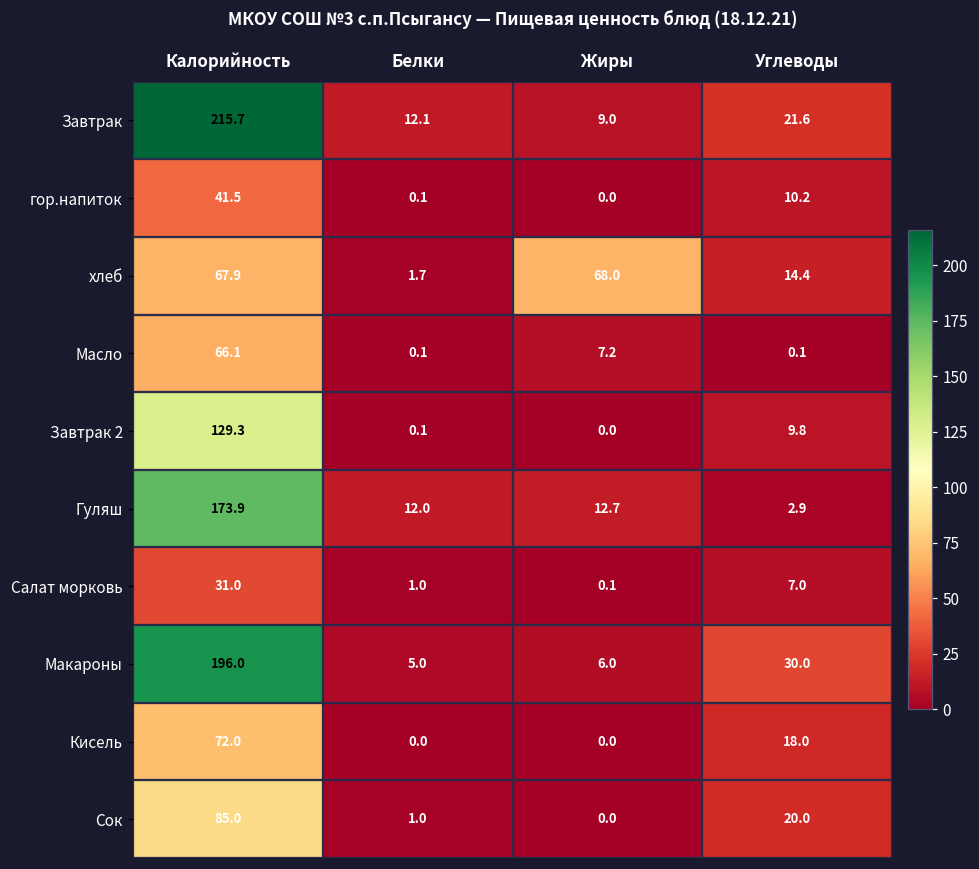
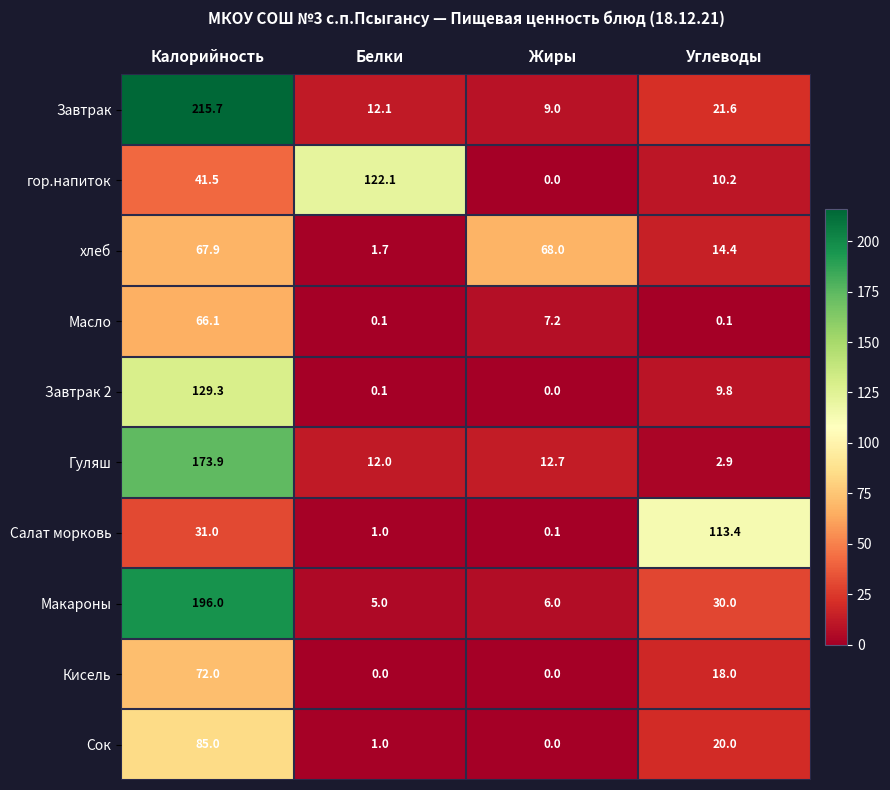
  {
    "Завтрак": {
      "Калорийность": 215.7,
      "Белки": 12.1,
      "Жиры": 9.0,
      "Углеводы": 21.6
    },
    "гор.напиток": {
      "Калорийность": 41.5,
-     "Белки": 0.1,
+     "Белки": 122.1,
      "Жиры": 0.0,
      "Углеводы": 10.2
    },
    "хлеб": {
      "Калорийность": 67.9,
      "Белки": 1.7,
      "Жиры": 68.0,
      "Углеводы": 14.4
    },
    "Масло": {
      "Калорийность": 66.1,
      "Белки": 0.1,
      "Жиры": 7.2,
      "Углеводы": 0.1
    },
    "Завтрак 2": {
      "Калорийность": 129.3,
      "Белки": 0.1,
      "Жиры": 0.0,
      "Углеводы": 9.8
    },
    "Гуляш": {
      "Калорийность": 173.9,
      "Белки": 12.0,
      "Жиры": 12.7,
      "Углеводы": 2.9
    },
    "Салат морковь": {
      "Калорийность": 31.0,
      "Белки": 1.0,
      "Жиры": 0.1,
-     "Углеводы": 7.0
+     "Углеводы": 113.4
    },
    "Макароны": {
      "Калорийность": 196.0,
      "Белки": 5.0,
      "Жиры": 6.0,
      "Углеводы": 30.0
    },
    "Кисель": {
      "Калорийность": 72.0,
      "Белки": 0.0,
      "Жиры": 0.0,
      "Углеводы": 18.0
    },
    "Сок": {
      "Калорийность": 85.0,
      "Белки": 1.0,
      "Жиры": 0.0,
      "Углеводы": 20.0
    }
  }
